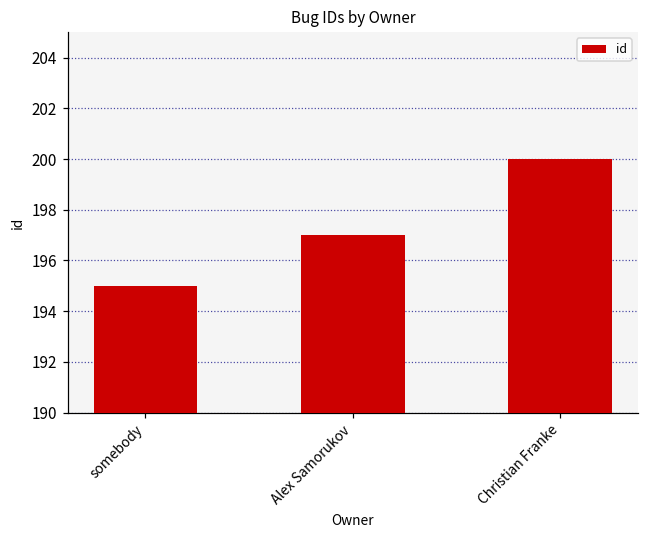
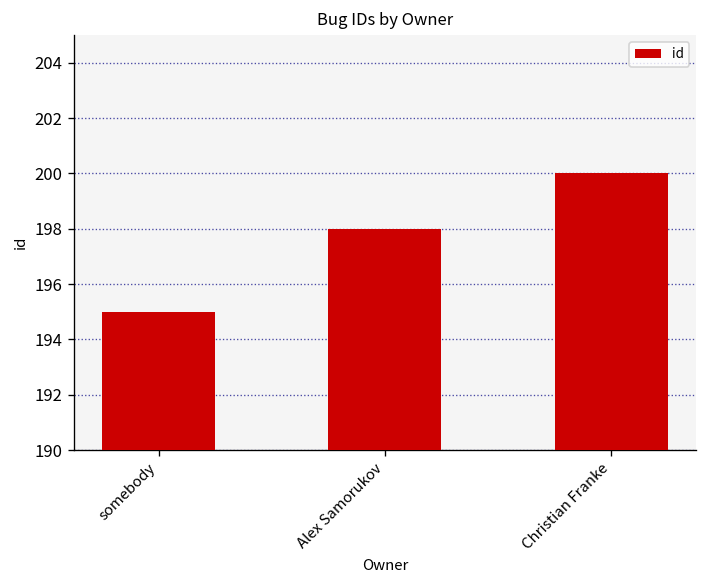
  {
    "somebody": 195,
-   "Alex Samorukov": 197,
+   "Alex Samorukov": 198,
    "Christian Franke": 200
  }
